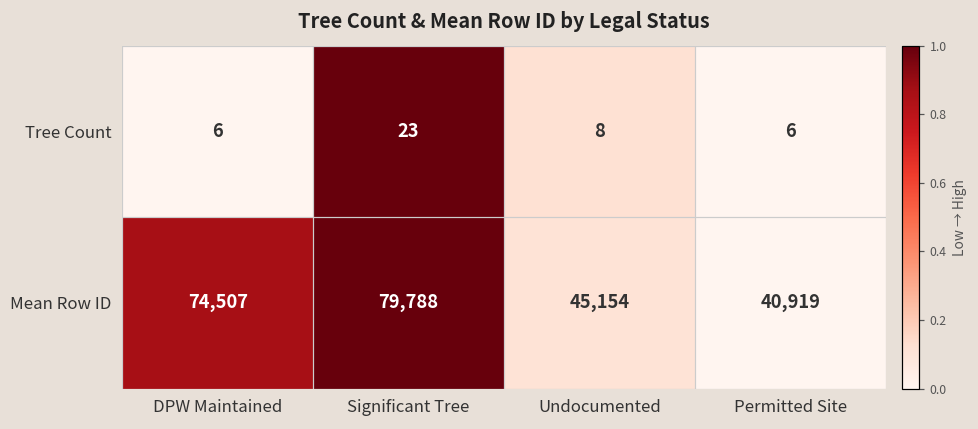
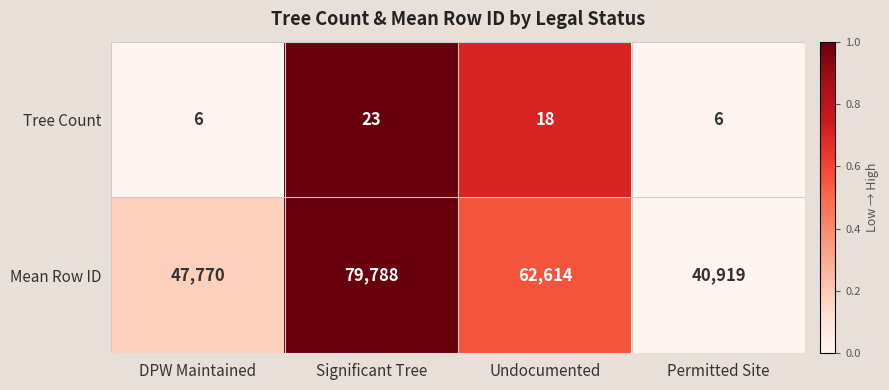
  {
    "Tree Count": {
      "DPW Maintained": "6",
      "Significant Tree": "23",
-     "Undocumented": "8",
+     "Undocumented": "18",
      "Permitted Site": "6"
    },
    "Mean Row ID": {
-     "DPW Maintained": "74,507",
+     "DPW Maintained": "47,770",
      "Significant Tree": "79,788",
-     "Undocumented": "45,154",
+     "Undocumented": "62,614",
      "Permitted Site": "40,919"
    }
  }
